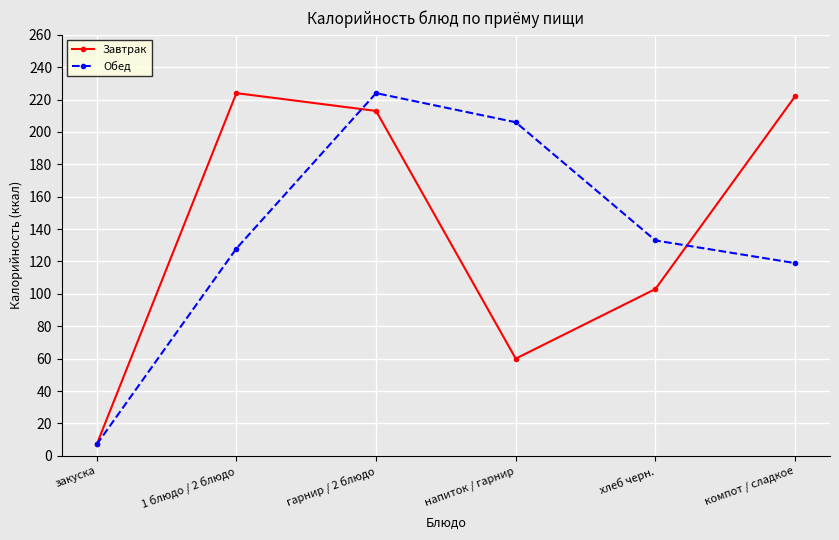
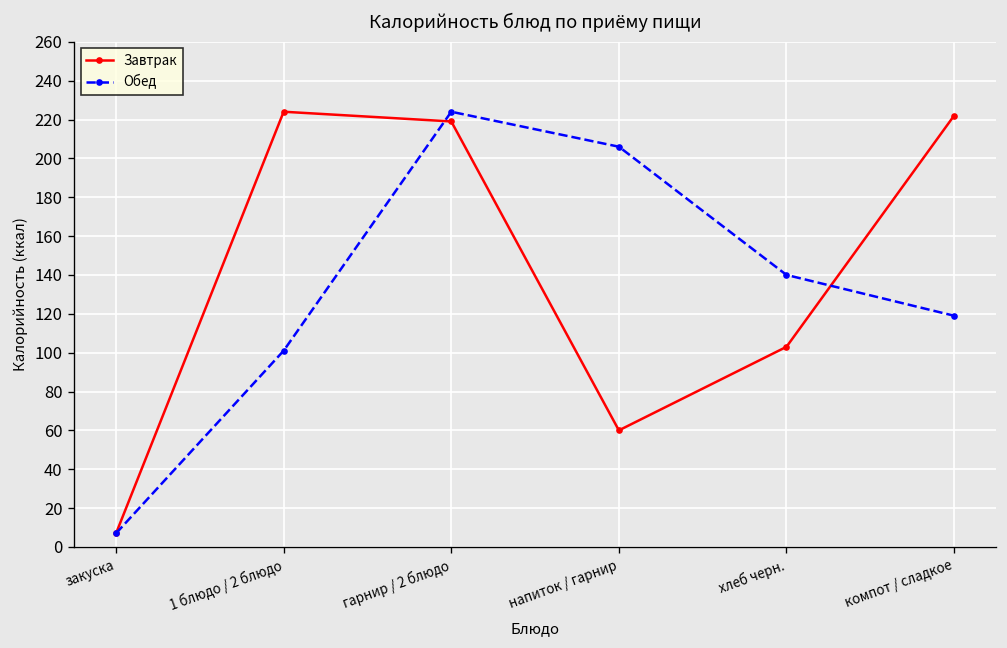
  {
    "Завтрак": {
      "1 блюдо / 2 блюдо": 224,
-     "гарнир / 2 блюдо": 213,
+     "гарнир / 2 блюдо": 219,
      "напиток / гарнир": 60,
      "хлеб черн.": 103,
      "компот / сладкое": 222
    },
    "Обед": {
-     "1 блюдо / 2 блюдо": 128,
+     "1 блюдо / 2 блюдо": 101,
      "гарнир / 2 блюдо": 224,
      "напиток / гарнир": 206,
-     "хлеб черн.": 133,
+     "хлеб черн.": 140,
      "компот / сладкое": 119
    }
  }
